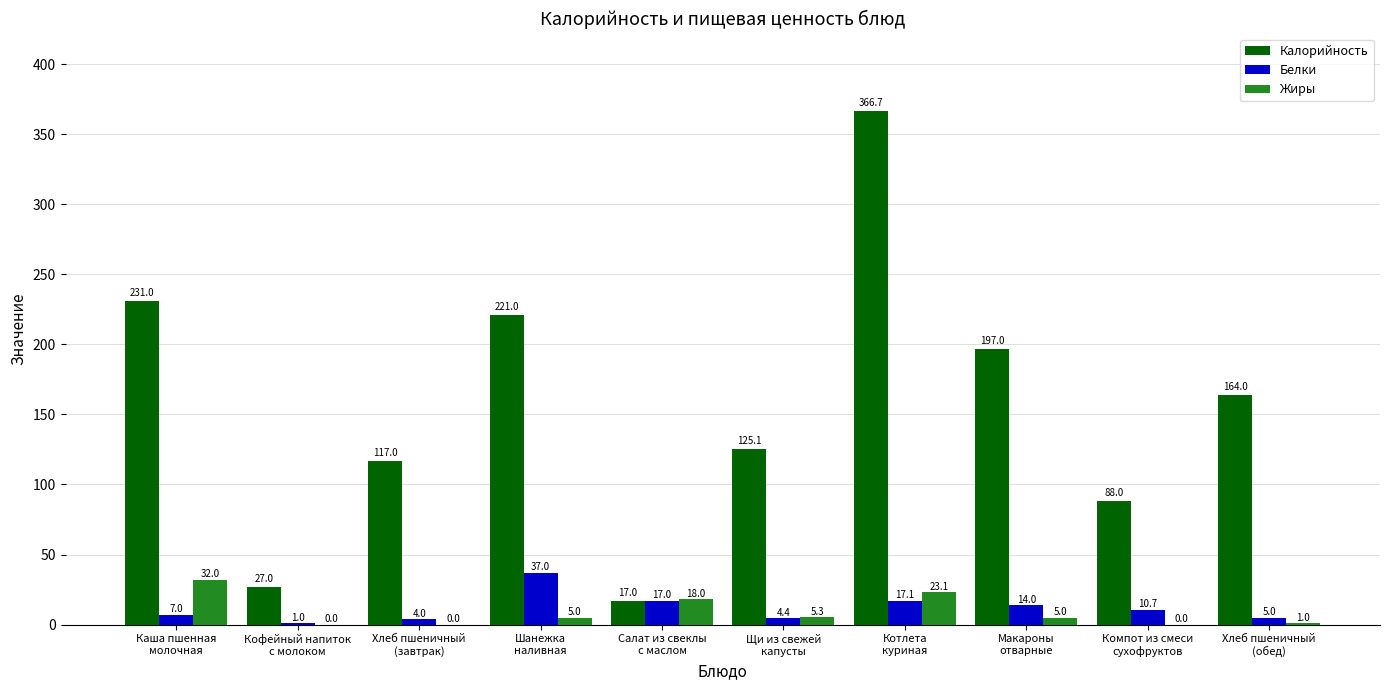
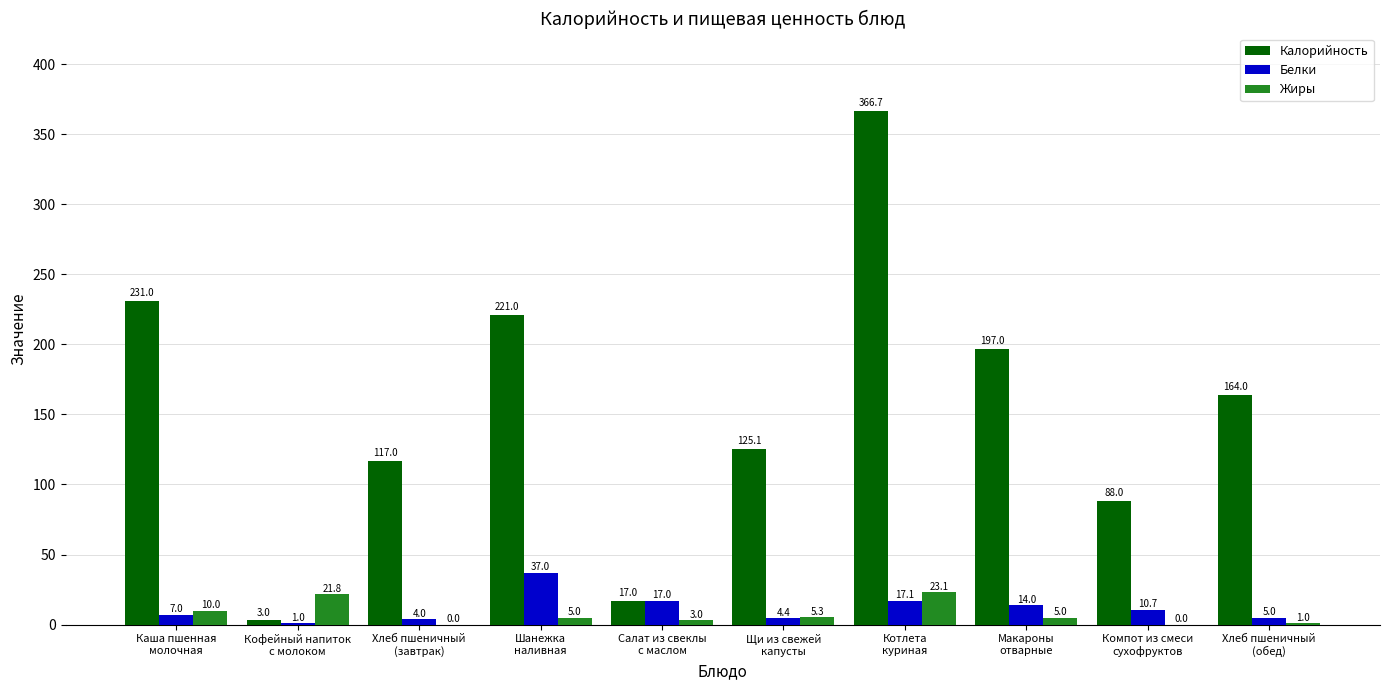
  {
    "Калорийность": {
      "Каша пшенная молочная": 231.0,
-     "Кофейный напиток с молоком": 27.0,
+     "Кофейный напиток с молоком": 3.0,
      "Хлеб пшеничный (завтрак)": 117.0,
      "Шанежка наливная": 221.0,
      "Салат из свеклы с маслом": 17.0,
      "Щи из свежей капусты": 125.1,
      "Котлета куриная": 366.7,
      "Макароны отварные": 197.0,
      "Компот из смеси сухофруктов": 88.0,
      "Хлеб пшеничный (обед)": 164.0
    },
    "Белки": {
      "Каша пшенная молочная": 7.0,
      "Кофейный напиток с молоком": 1.0,
      "Хлеб пшеничный (завтрак)": 4.0,
      "Шанежка наливная": 37.0,
      "Салат из свеклы с маслом": 17.0,
      "Щи из свежей капусты": 4.4,
      "Котлета куриная": 17.1,
      "Макароны отварные": 14.0,
      "Компот из смеси сухофруктов": 10.7,
      "Хлеб пшеничный (обед)": 5.0
    },
    "Жиры": {
-     "Каша пшенная молочная": 32.0,
-     "Кофейный напиток с молоком": 0.0,
+     "Каша пшенная молочная": 10.0,
+     "Кофейный напиток с молоком": 21.8,
      "Хлеб пшеничный (завтрак)": 0.0,
      "Шанежка наливная": 5.0,
-     "Салат из свеклы с маслом": 18.0,
+     "Салат из свеклы с маслом": 3.0,
      "Щи из свежей капусты": 5.3,
      "Котлета куриная": 23.1,
      "Макароны отварные": 5.0,
      "Компот из смеси сухофруктов": 0.0,
      "Хлеб пшеничный (обед)": 1.0
    }
  }
